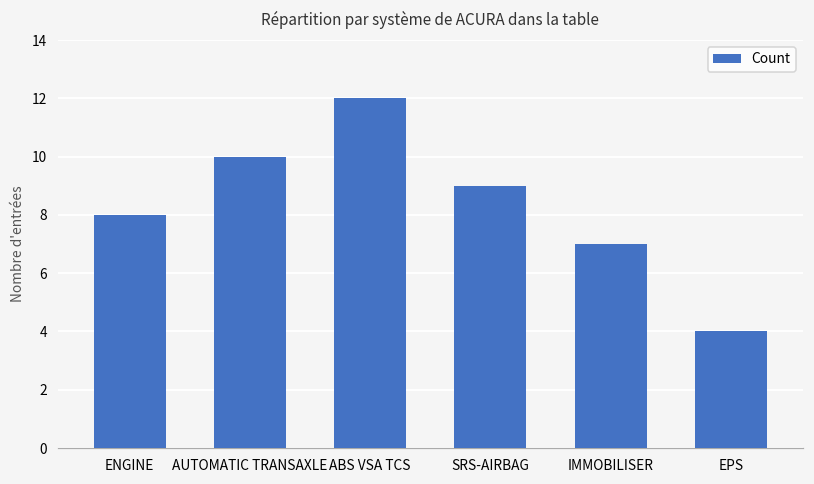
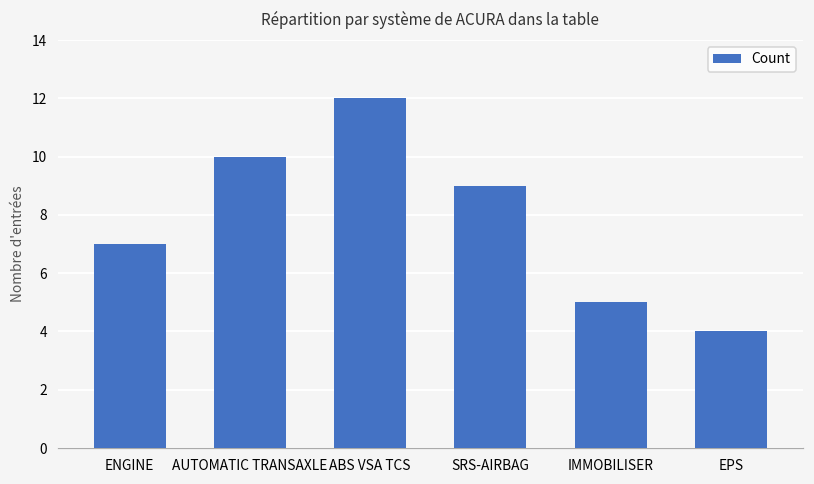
  {
-   "ENGINE": 8,
+   "ENGINE": 7,
    "AUTOMATIC TRANSAXLE": 10,
    "ABS VSA TCS": 12,
    "SRS-AIRBAG": 9,
-   "IMMOBILISER": 7,
+   "IMMOBILISER": 5,
    "EPS": 4
  }
